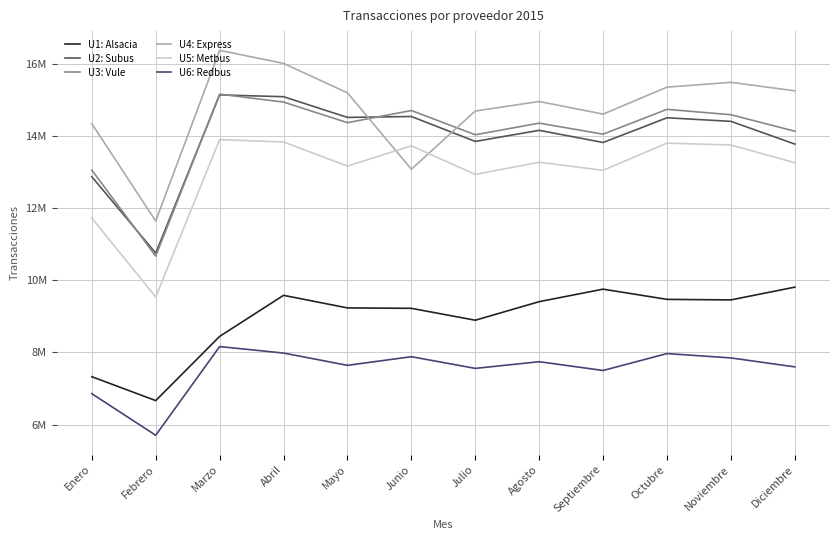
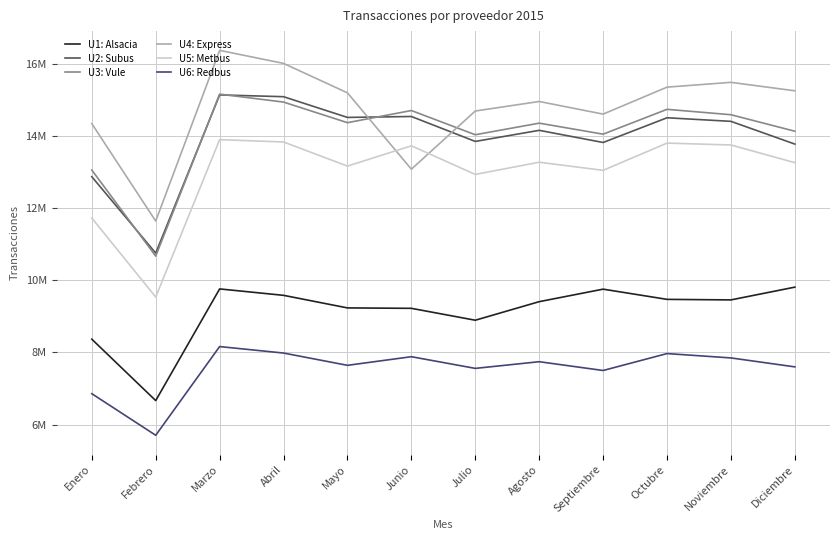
  {
    "U1: Alsacia": {
-     "Enero": 7300000,
+     "Enero": 8400000,
      "Febrero": 6700000,
-     "Marzo": 8400000,
+     "Marzo": 9800000,
      "Abril": 9600000,
      "Mayo": 9200000,
      "Junio": 9200000,
      "Julio": 8900000,
      "Agosto": 9400000,
      "Septiembre": 9800000,
      "Octubre": 9500000,
      "Noviembre": 9500000,
      "Diciembre": 9800000
    }
  }
